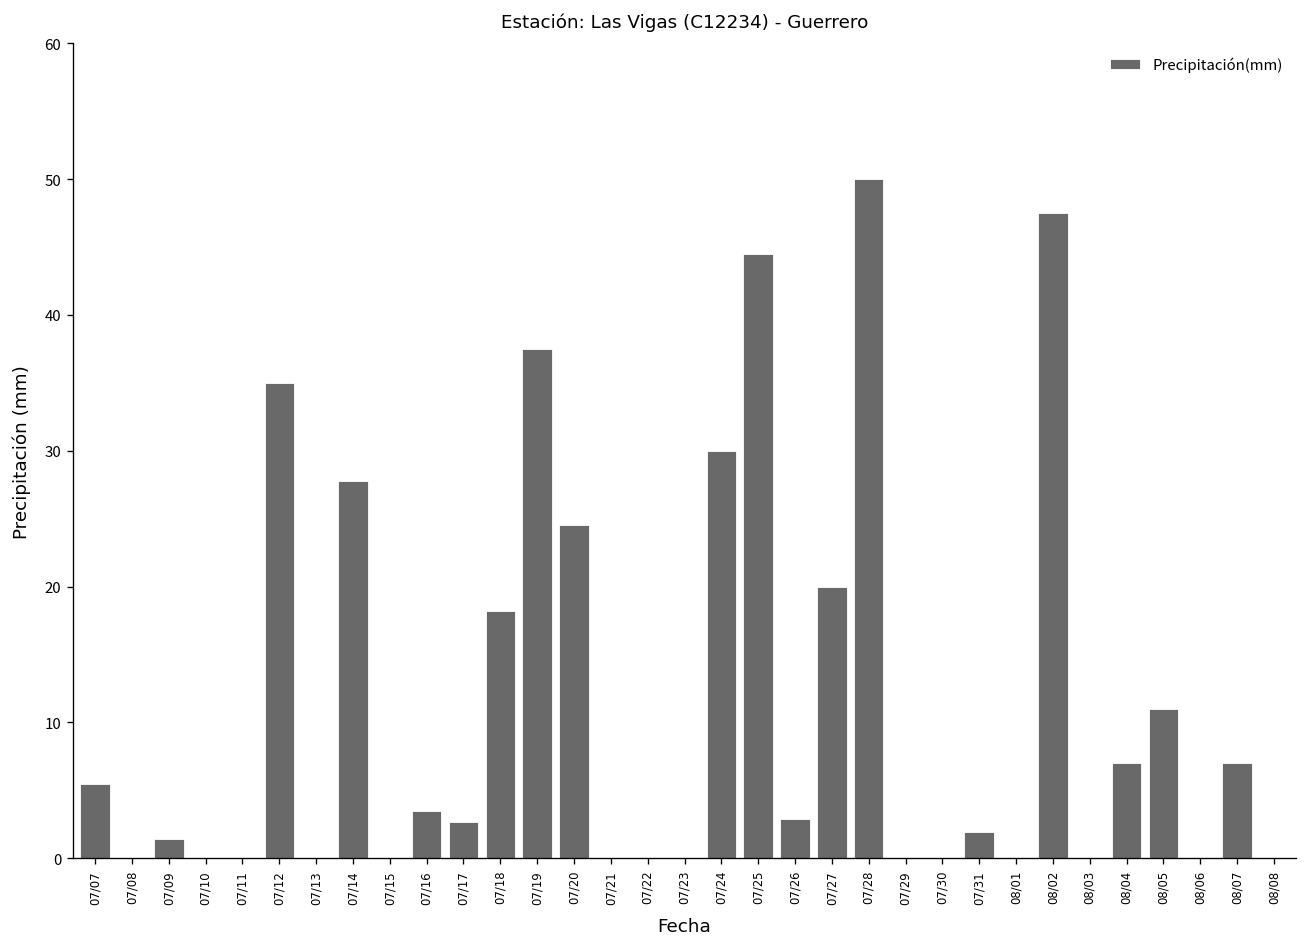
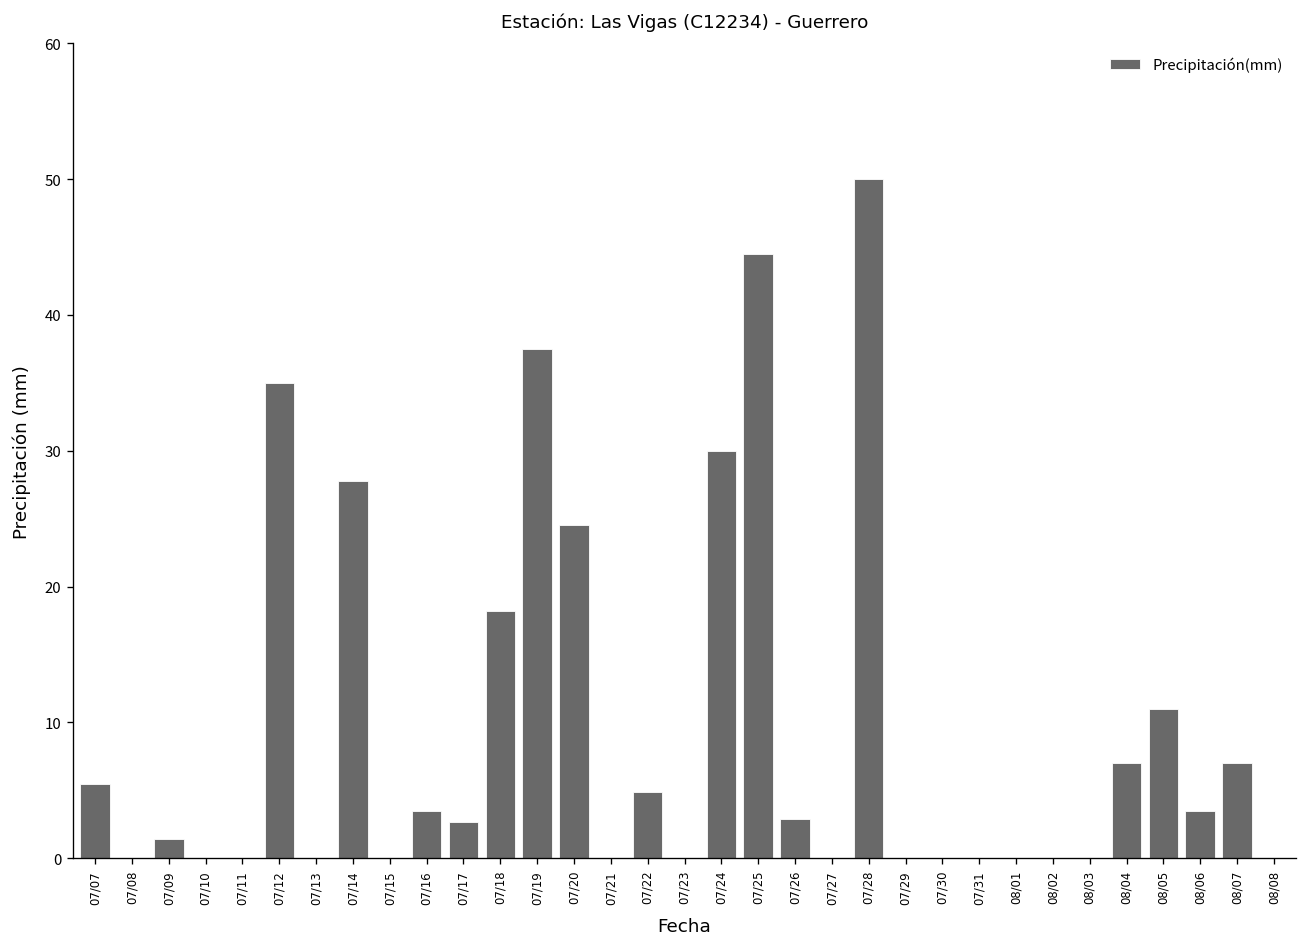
  {
    "07/07": 5.5,
    "07/08": 0.0,
    "07/09": 1.4,
    "07/10": 0.0,
    "07/11": 0.0,
    "07/12": 35.0,
    "07/13": 0.0,
    "07/14": 27.8,
    "07/15": 0.0,
    "07/16": 3.5,
    "07/17": 2.7,
    "07/18": 18.2,
    "07/19": 37.5,
    "07/20": 24.5,
    "07/21": 0.0,
-   "07/22": 0.0,
+   "07/22": 4.9,
    "07/23": 0.0,
    "07/24": 30.0,
    "07/25": 44.5,
    "07/26": 2.9,
-   "07/27": 20,
+   "07/27": 0,
    "07/28": 50.0,
    "07/29": 0.0,
    "07/30": 0.0,
-   "07/31": 1.9,
+   "07/31": 0.0,
    "08/01": 0.0,
-   "08/02": 47.5,
+   "08/02": 0.0,
    "08/03": 0.0,
    "08/04": 7.0,
    "08/05": 11.0,
-   "08/06": 0.0,
+   "08/06": 3.5,
    "08/07": 7.0,
    "08/08": 0.0
  }
